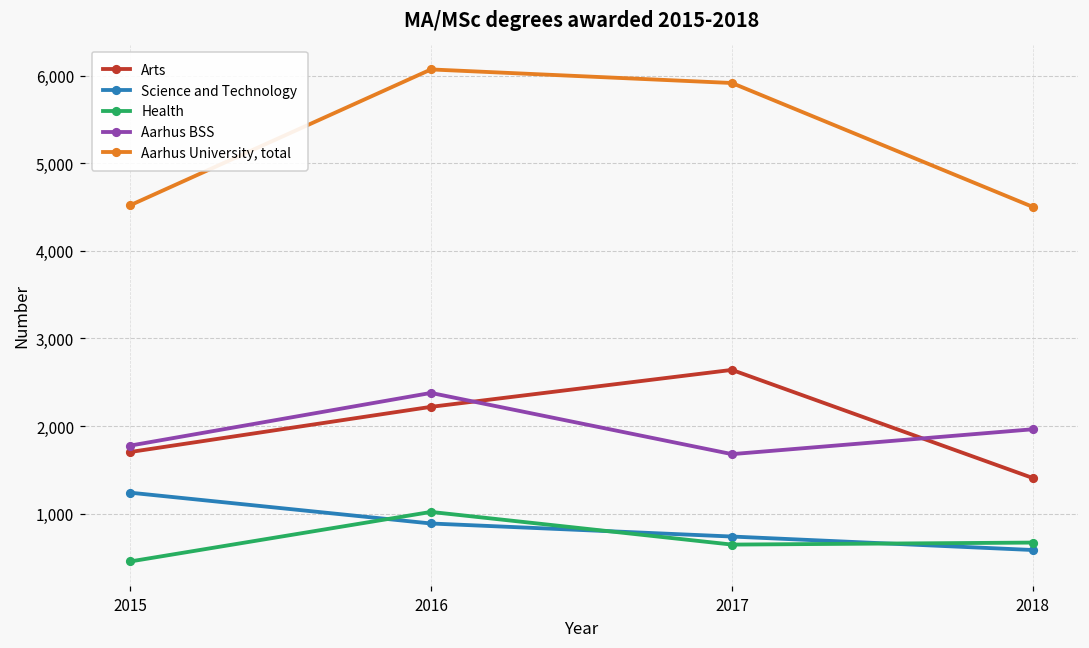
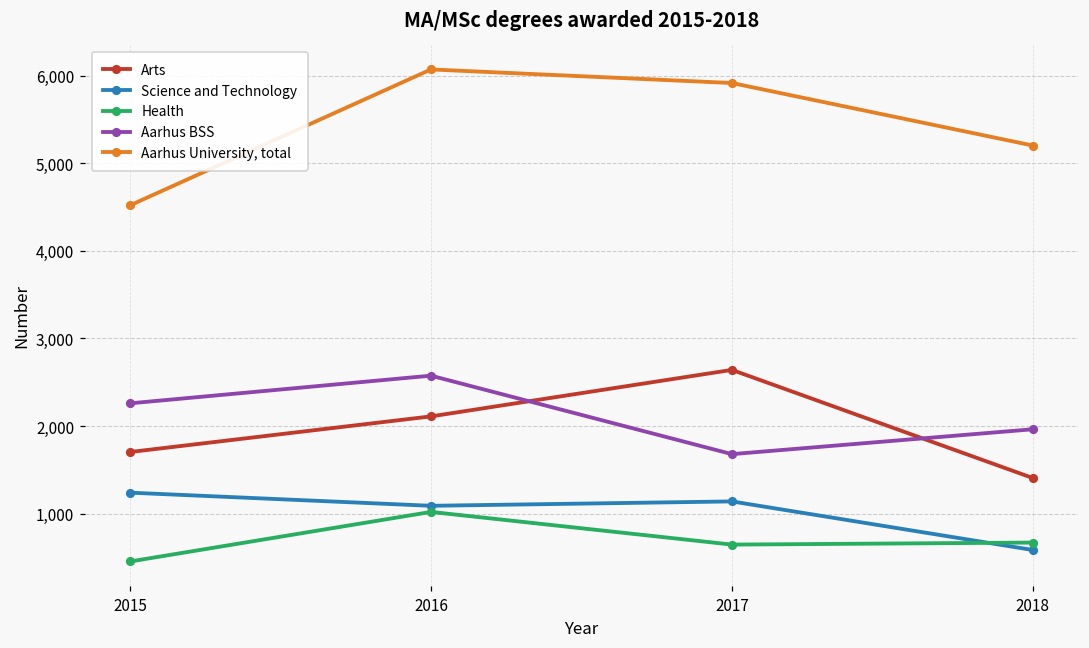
  {
    "Arts": {
      "2015": "1,700",
-     "2016": "2,200",
+     "2016": "2,100",
      "2017": "2,600",
      "2018": "1,400"
    },
    "Science and Technology": {
      "2015": "1,200",
-     "2016": "900",
-     "2017": "700",
+     "2016": "1,100",
+     "2017": "1,100",
      "2018": "600"
    },
    "Health": {
      "2015": "500",
      "2016": "1,000",
      "2017": "600",
      "2018": "700"
    },
    "Aarhus BSS": {
-     "2015": "1,800",
-     "2016": "2,400",
+     "2015": "2,300",
+     "2016": "2,600",
      "2017": "1,700",
      "2018": "2,000"
    },
    "Aarhus University, total": {
      "2015": "4,500",
      "2016": "6,100",
      "2017": "5,900",
-     "2018": "4,500"
+     "2018": "5,200"
    }
  }
